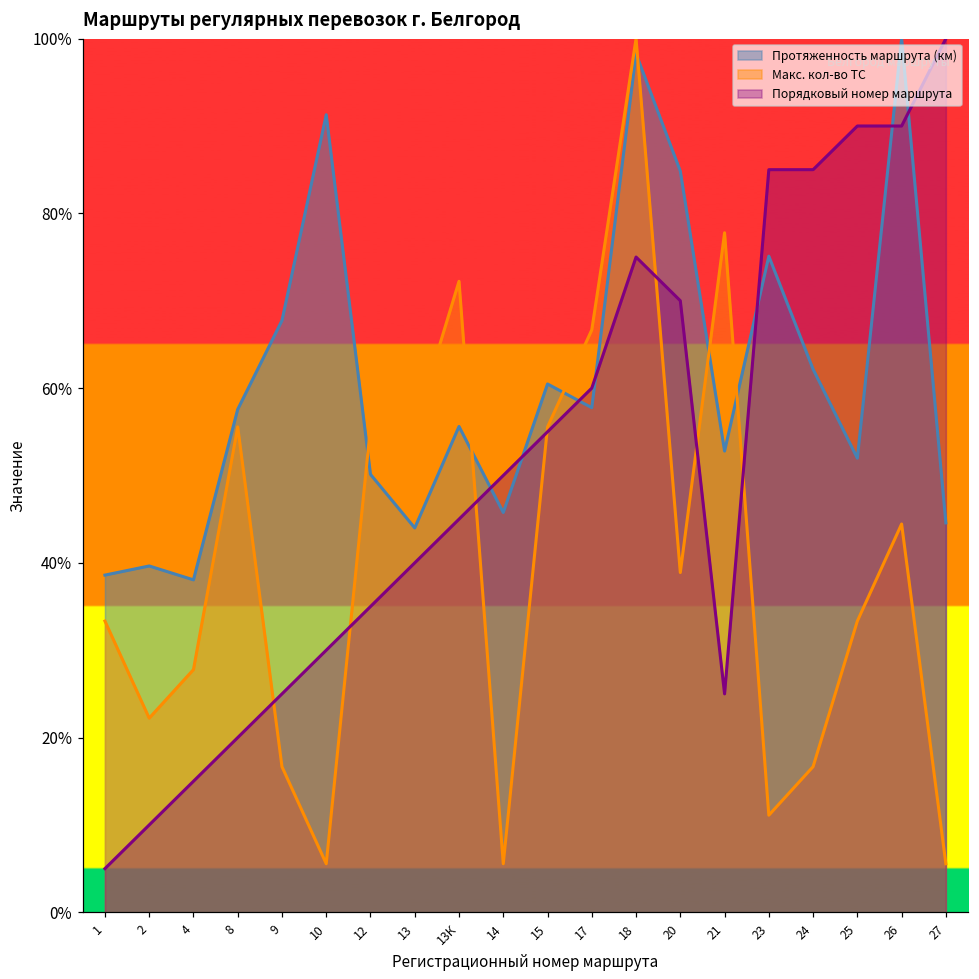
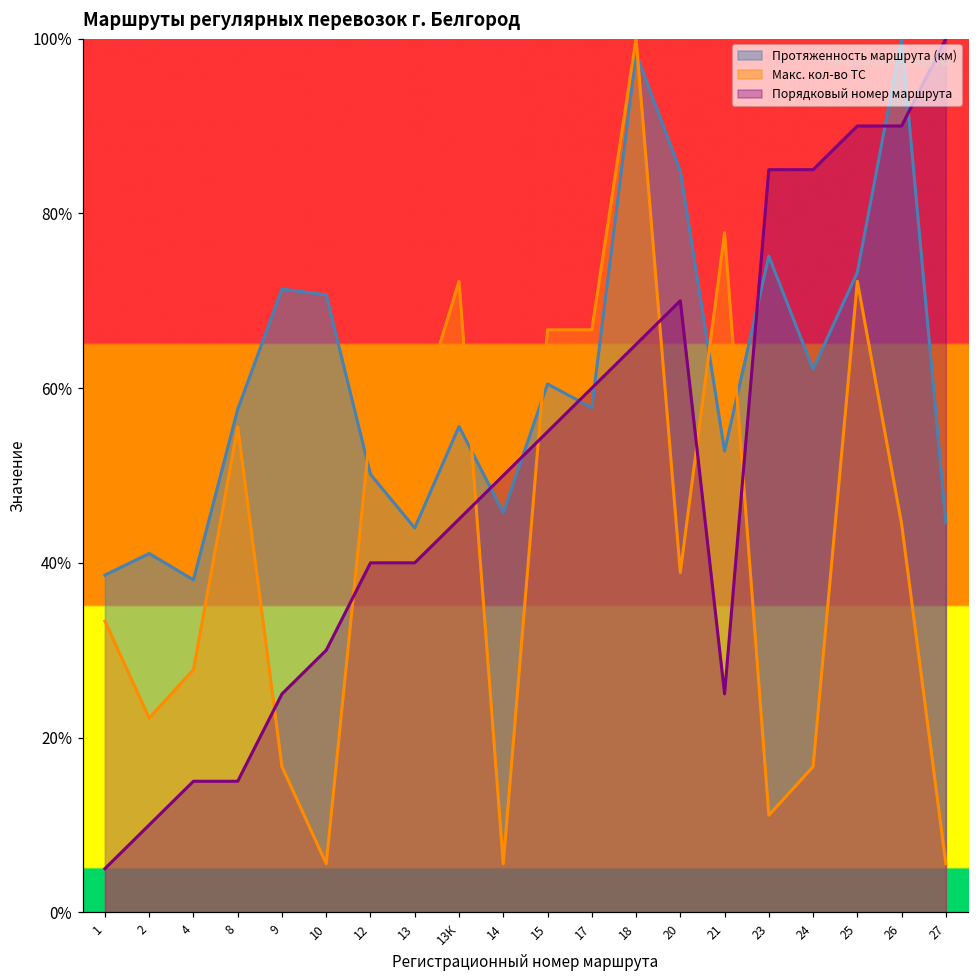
  {
    "Протяженность маршрута (км)": {
      "1": "39%",
-     "2": "40%",
+     "2": "41%",
      "4": "38%",
      "8": "58%",
-     "9": "68%",
-     "10": "91%",
+     "9": "71%",
+     "10": "71%",
      "12": "50%",
      "13": "44%",
      "13К": "56%",
      "14": "46%",
      "15": "60%",
      "17": "58%",
      "18": "98%",
      "20": "85%",
      "21": "53%",
      "23": "75%",
      "24": "62%",
-     "25": "52%",
+     "25": "73%",
      "26": "100%",
      "27": "45%"
    },
    "Макс. кол-во ТС": {
      "1": "33%",
      "2": "22%",
      "4": "28%",
      "8": "56%",
      "9": "17%",
      "10": "6%",
      "12": "56%",
      "13": "56%",
      "13К": "72%",
      "14": "6%",
-     "15": "56%",
+     "15": "67%",
      "17": "67%",
      "18": "100%",
      "20": "39%",
      "21": "78%",
      "23": "11%",
      "24": "17%",
-     "25": "33%",
+     "25": "72%",
      "26": "44%",
      "27": "6%"
    },
    "Порядковый номер маршрута": {
      "1": "5%",
      "2": "10%",
      "4": "15%",
-     "8": "20%",
+     "8": "15%",
      "9": "25%",
      "10": "30%",
-     "12": "35%",
+     "12": "40%",
      "13": "40%",
      "13К": "45%",
      "14": "50%",
      "15": "55%",
      "17": "60%",
-     "18": "75%",
+     "18": "65%",
      "20": "70%",
      "21": "25%",
      "23": "85%",
      "24": "85%",
      "25": "90%",
      "26": "90%",
      "27": "100%"
    }
  }
